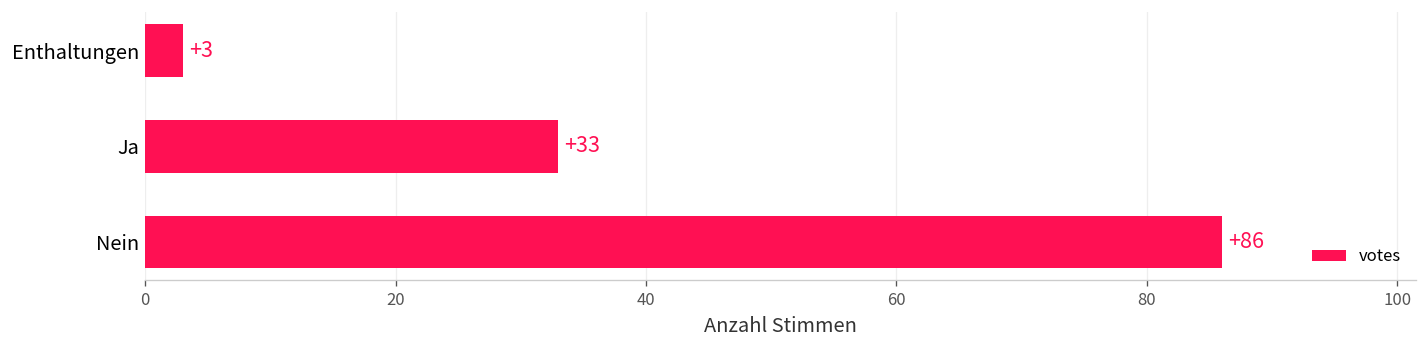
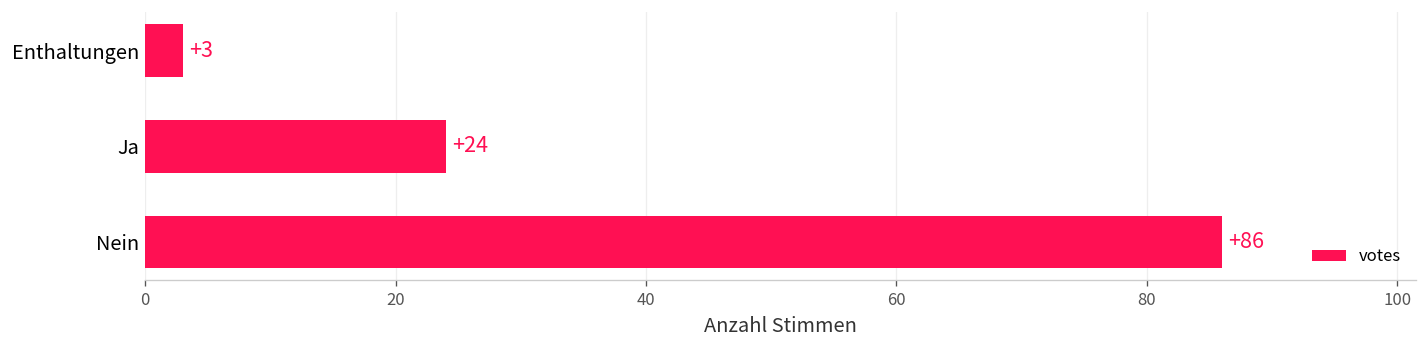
  {
    "Enthaltungen": "+3",
-   "Ja": "+33",
+   "Ja": "+24",
    "Nein": "+86"
  }
